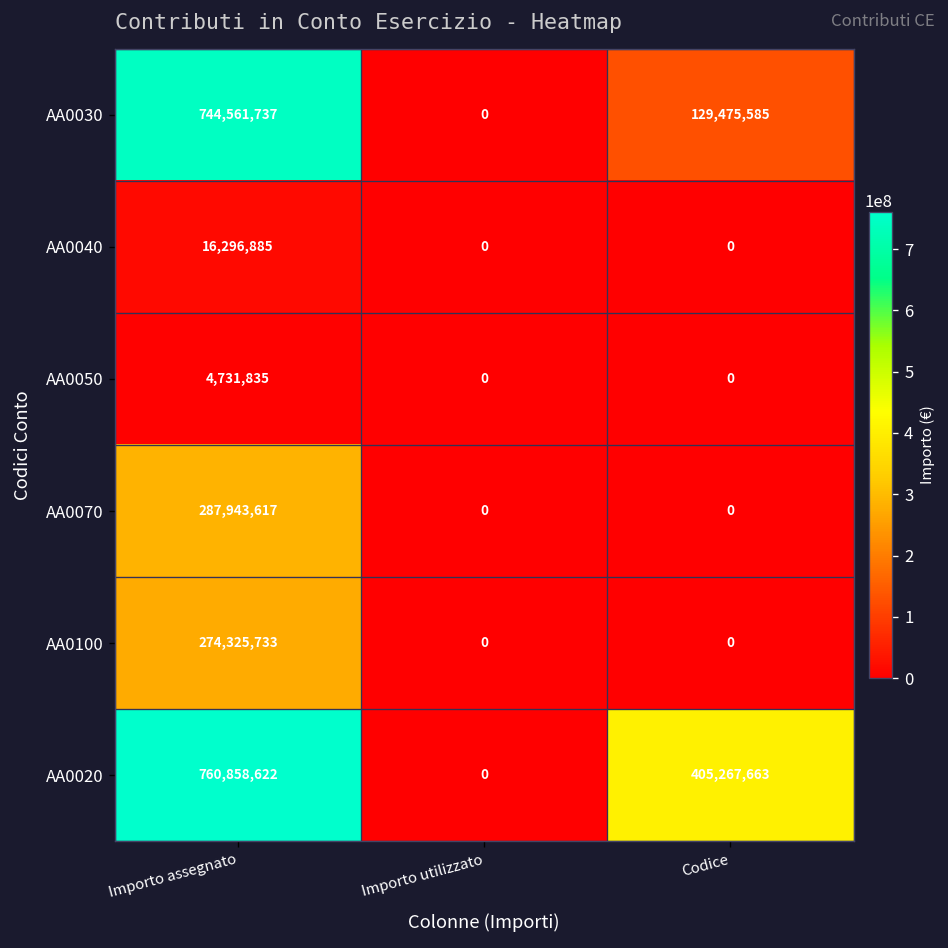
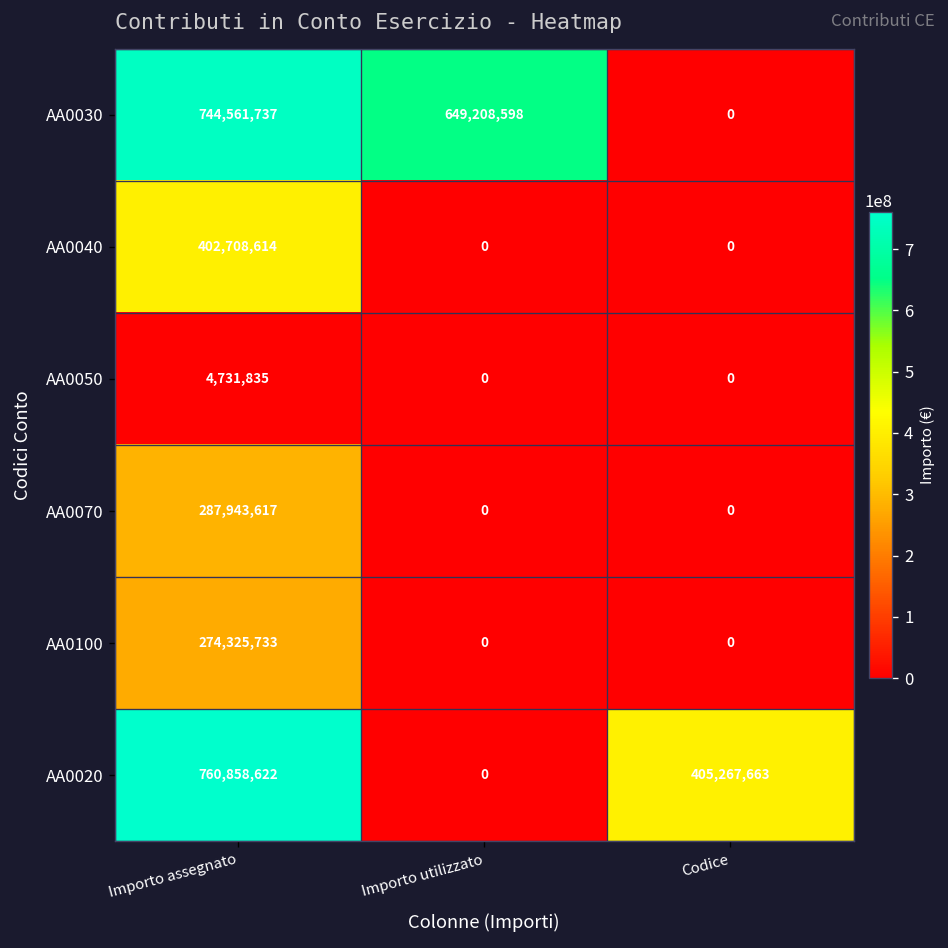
  {
    "AA0030": {
      "Importo assegnato": "744,561,737",
-     "Importo utilizzato": "0",
-     "Codice": "129,475,585"
+     "Importo utilizzato": "649,208,598",
+     "Codice": "0"
    },
    "AA0040": {
-     "Importo assegnato": "16,296,885",
+     "Importo assegnato": "402,708,614",
      "Importo utilizzato": "0",
      "Codice": "0"
    },
    "AA0050": {
      "Importo assegnato": "4,731,835",
      "Importo utilizzato": "0",
      "Codice": "0"
    },
    "AA0070": {
      "Importo assegnato": "287,943,617",
      "Importo utilizzato": "0",
      "Codice": "0"
    },
    "AA0100": {
      "Importo assegnato": "274,325,733",
      "Importo utilizzato": "0",
      "Codice": "0"
    },
    "AA0020": {
      "Importo assegnato": "760,858,622",
      "Importo utilizzato": "0",
      "Codice": "405,267,663"
    }
  }
